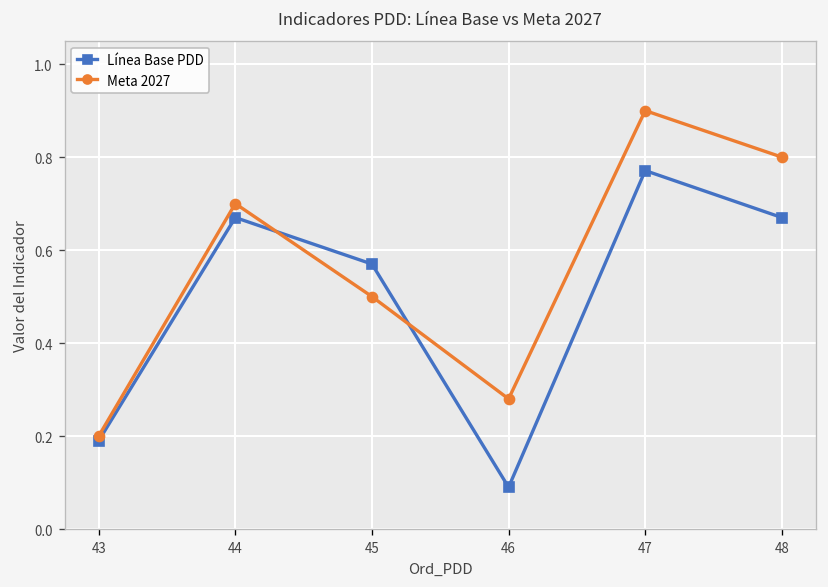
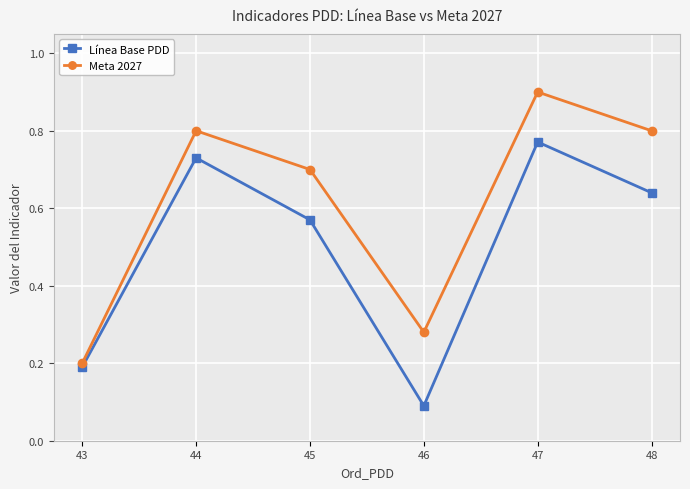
  {
    "Línea Base PDD": {
      "43": 0.19,
-     "44": 0.67,
+     "44": 0.73,
      "45": 0.57,
      "46": 0.09,
      "47": 0.77,
-     "48": 0.67
+     "48": 0.64
    },
    "Meta 2027": {
      "43": 0.2,
-     "44": 0.7,
-     "45": 0.5,
+     "44": 0.8,
+     "45": 0.7,
      "46": 0.28,
      "47": 0.9,
      "48": 0.8
    }
  }
